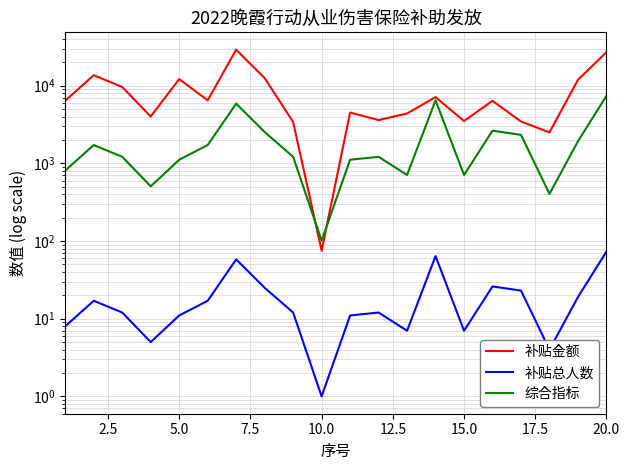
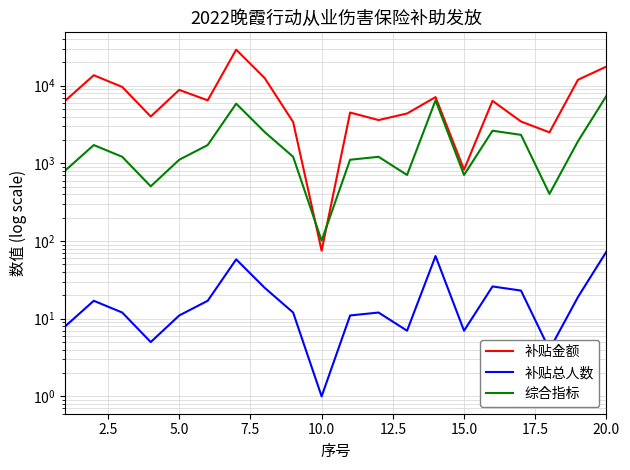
  {
    "补贴金额": {
-     "5.0": 12000,
+     "5.0": 9000,
      "10.0": 80,
-     "15.0": 4000,
-     "20.0": 27000
+     "15.0": 800,
+     "20.0": 18000
    },
    "补贴总人数": {
      "5.0": 11,
      "10.0": 1,
      "15.0": 7,
      "20.0": 70
    },
    "综合指标": {
      "5.0": 1100,
      "10.0": 100,
      "15.0": 700,
      "20.0": 7000
    }
  }
